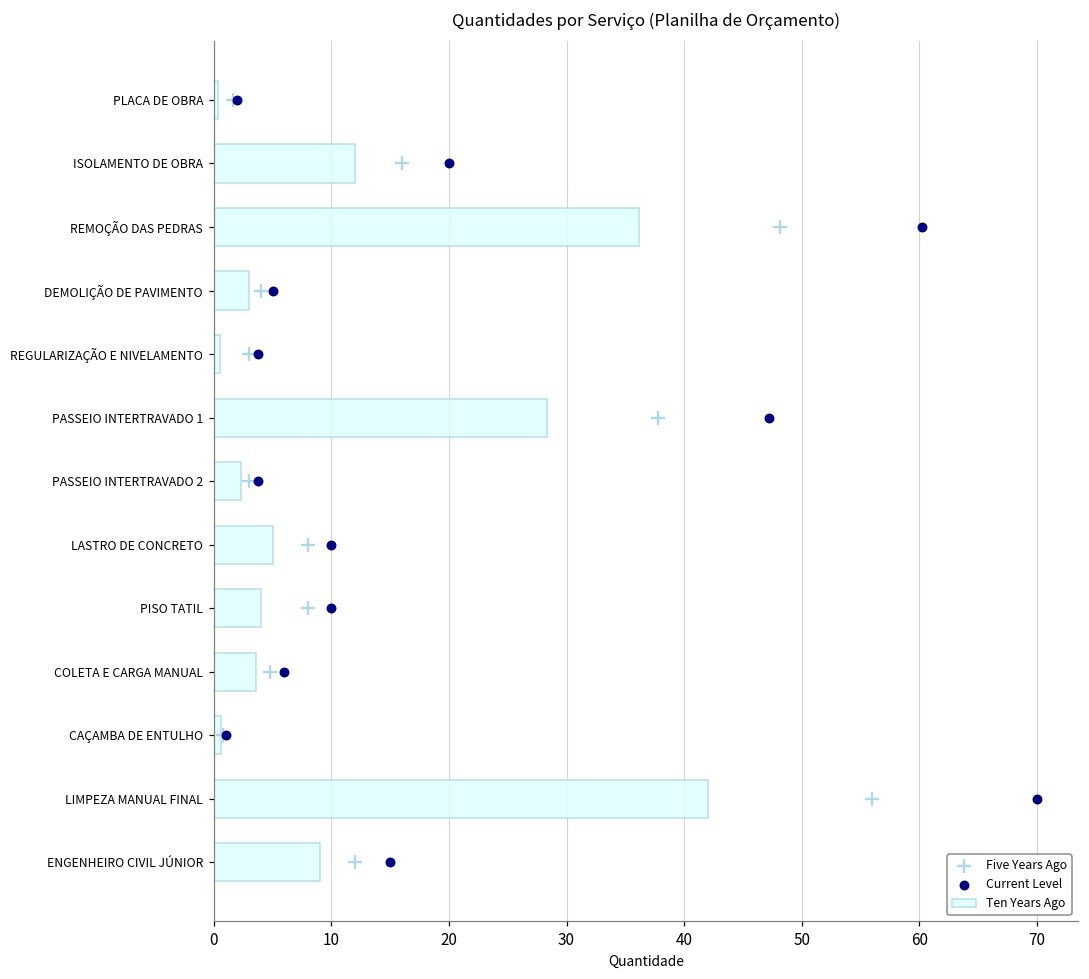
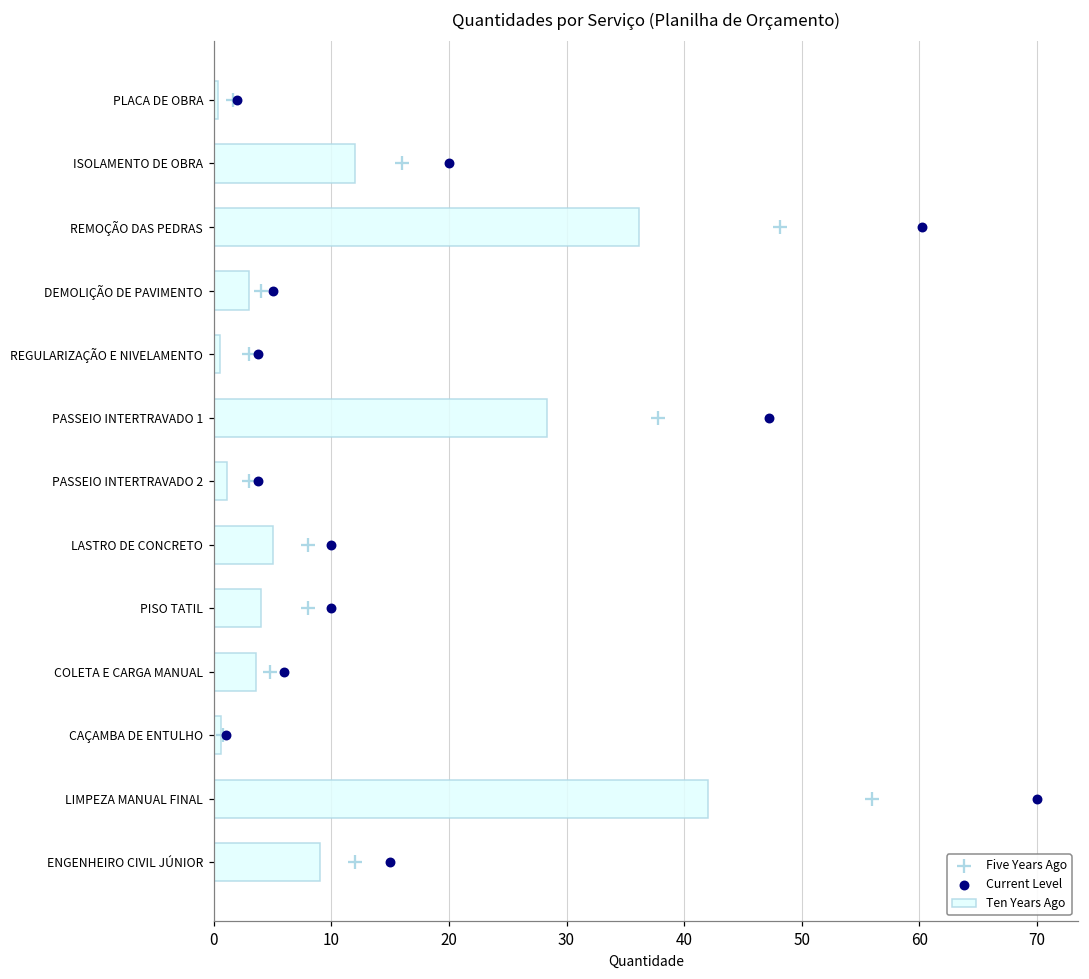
  {
    "Ten Years Ago": {
      "PLACA DE OBRA": 0.4,
      "ISOLAMENTO DE OBRA": 12.0,
      "REMOÇÃO DAS PEDRAS": 36.1,
      "DEMOLIÇÃO DE PAVIMENTO": 3.0,
      "REGULARIZAÇÃO E NIVELAMENTO": 0.5,
      "PASSEIO INTERTRAVADO 1": 28.3,
-     "PASSEIO INTERTRAVADO 2": 2.3,
+     "PASSEIO INTERTRAVADO 2": 1.1,
      "LASTRO DE CONCRETO": 5.0,
      "PISO TATIL": 4.0,
      "COLETA E CARGA MANUAL": 3.6,
      "CAÇAMBA DE ENTULHO": 0.6,
      "LIMPEZA MANUAL FINAL": 42.0,
      "ENGENHEIRO CIVIL JÚNIOR": 9.0
    }
  }
